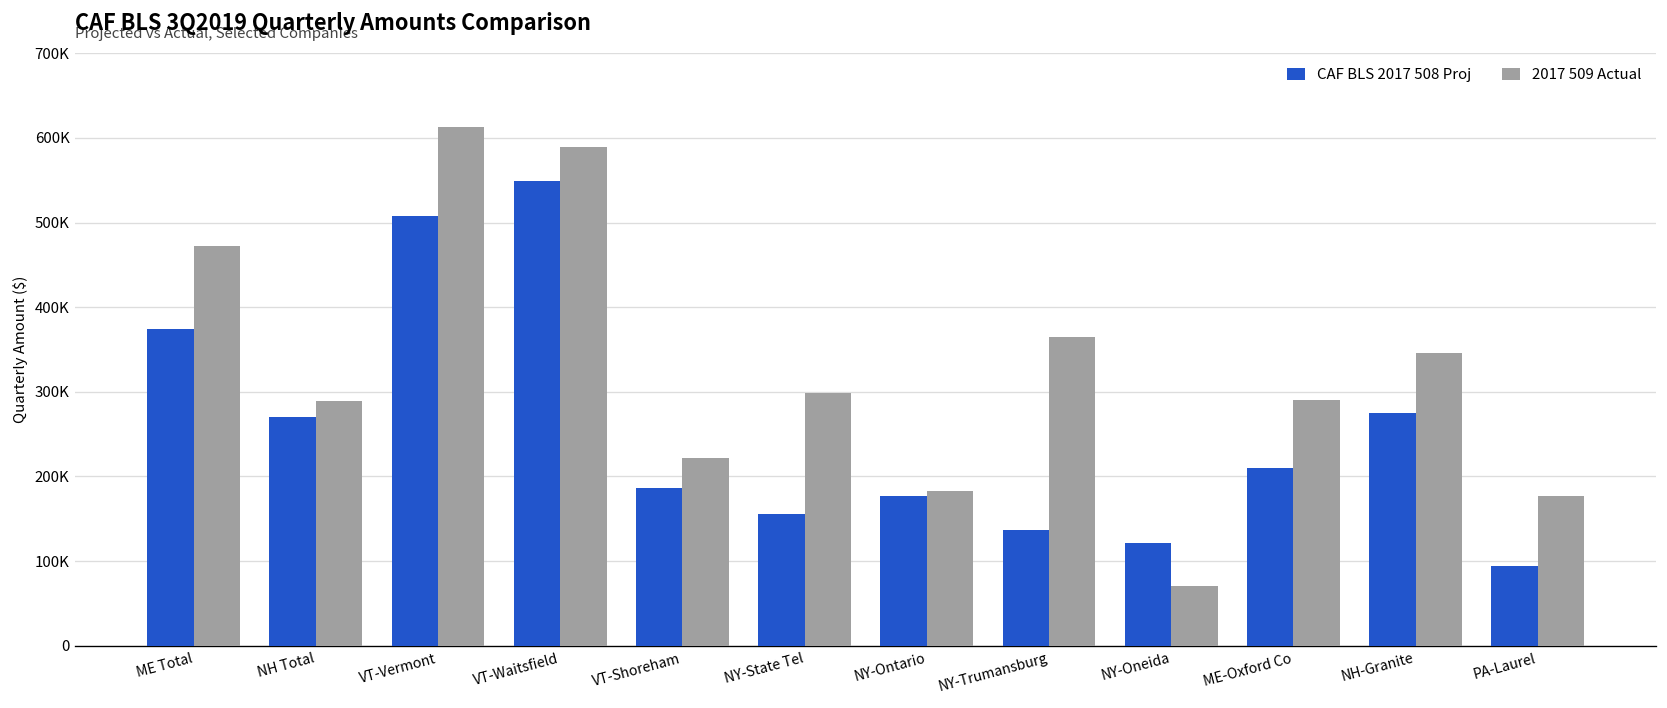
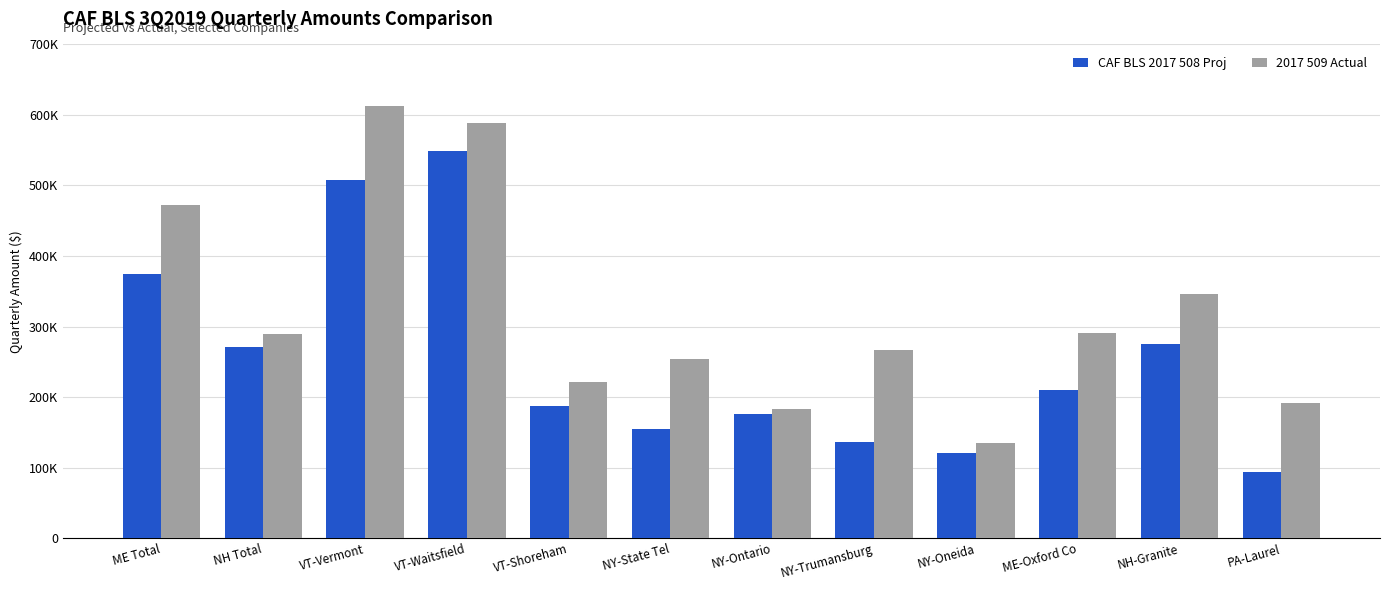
  {
    "CAF BLS 2017 508 Proj": {
      "ME Total": 370000,
      "NH Total": 270000,
      "VT-Vermont": 510000,
      "VT-Waitsfield": 550000,
      "VT-Shoreham": 190000,
      "NY-State Tel": 160000,
      "NY-Ontario": 180000,
      "NY-Trumansburg": 140000,
      "NY-Oneida": 120000,
      "ME-Oxford Co": 210000,
      "NH-Granite": 270000,
      "PA-Laurel": 90000
    },
    "2017 509 Actual": {
      "ME Total": 470000,
      "NH Total": 290000,
      "VT-Vermont": 610000,
      "VT-Waitsfield": 590000,
      "VT-Shoreham": 220000,
-     "NY-State Tel": 300000,
+     "NY-State Tel": 250000,
      "NY-Ontario": 180000,
-     "NY-Trumansburg": 360000,
-     "NY-Oneida": 70000,
+     "NY-Trumansburg": 270000,
+     "NY-Oneida": 130000,
      "ME-Oxford Co": 290000,
      "NH-Granite": 350000,
-     "PA-Laurel": 180000
+     "PA-Laurel": 190000
    }
  }
